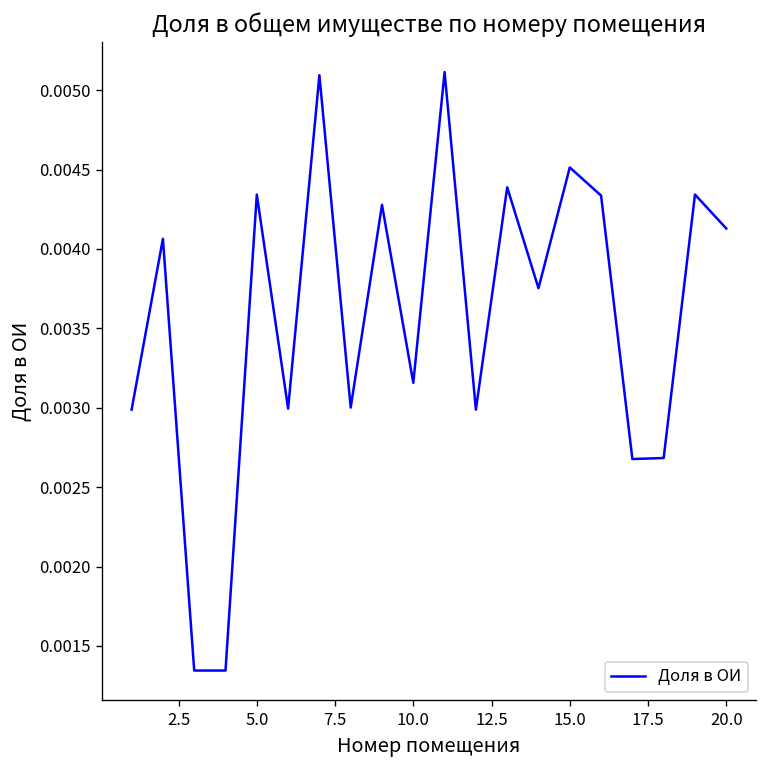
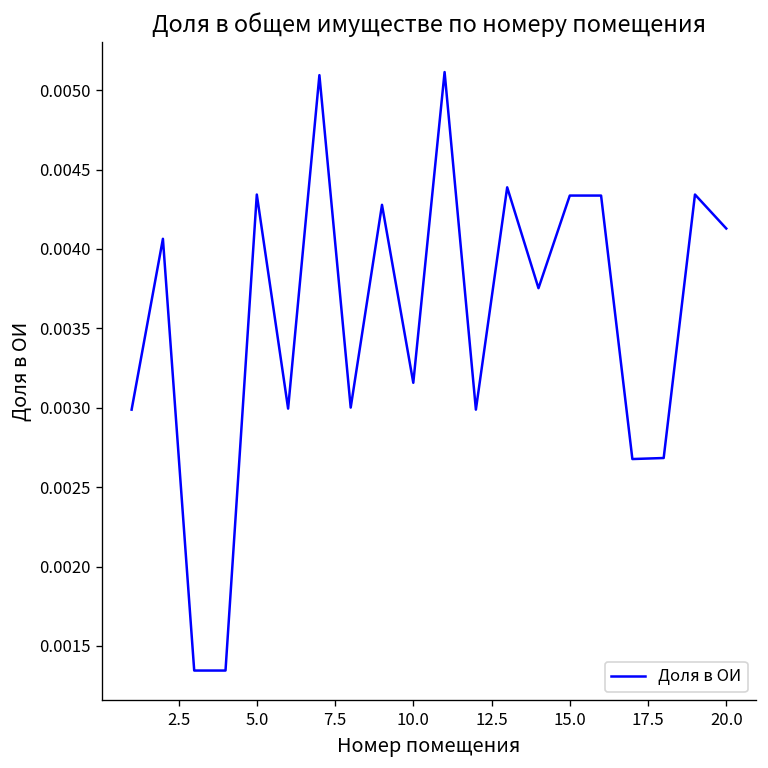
  {
    "5.0": 0.00434,
    "10.0": 0.00316,
-   "15.0": 0.00451,
+   "15.0": 0.00434,
    "20.0": 0.00413
  }
